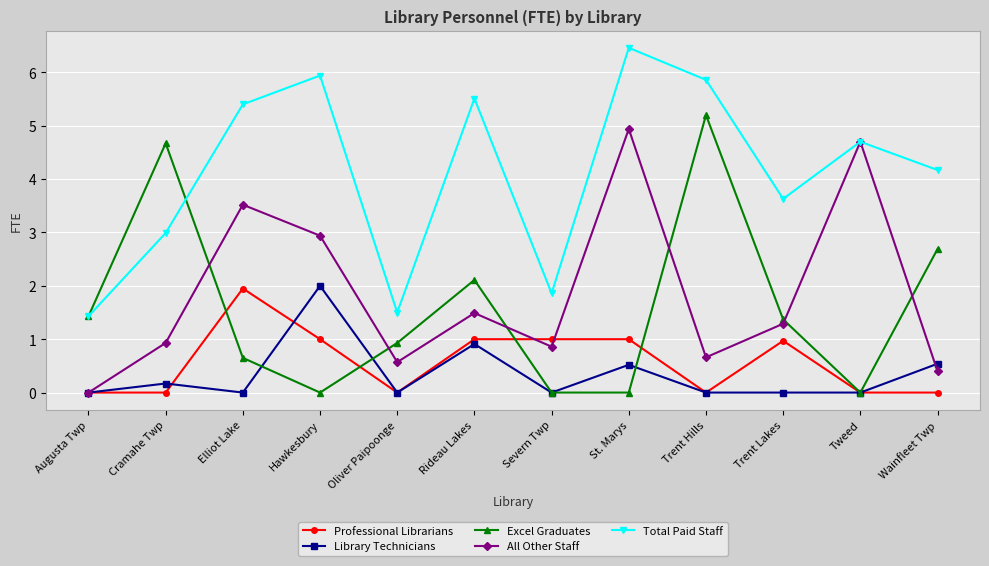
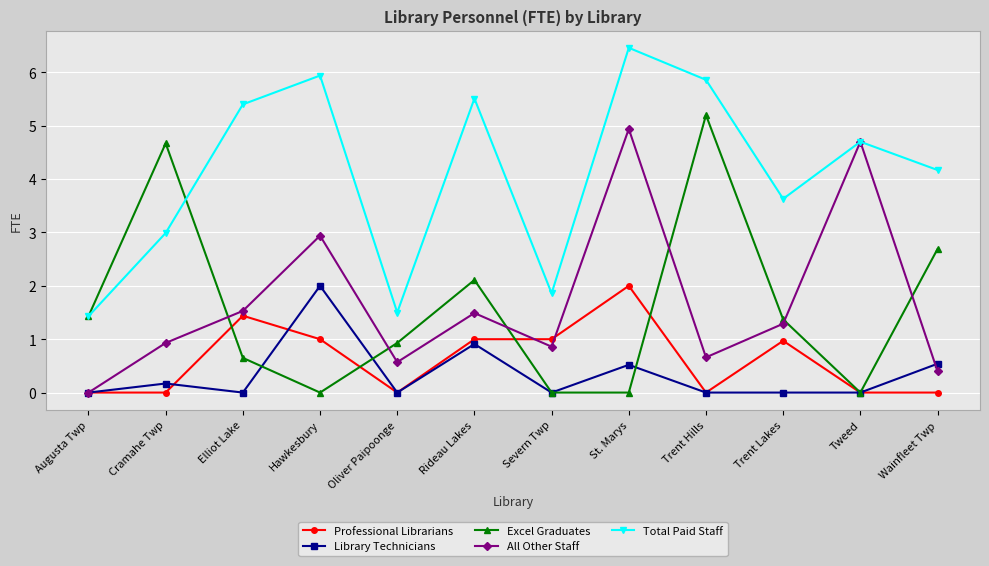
  {
    "Professional Librarians": {
      "Cramahe Twp": 0.0,
-     "Elliot Lake": 2.0,
+     "Elliot Lake": 1.4,
      "Hawkesbury": 1.0,
      "Rideau Lakes": 1.0,
      "Severn Twp": 1.0,
-     "St. Marys": 1,
+     "St. Marys": 2,
      "Trent Lakes": 1.0,
      "Wainfleet Twp": 0.0
    },
    "Library Technicians": {
      "Cramahe Twp": 0.2,
      "Elliot Lake": 0.0,
      "Hawkesbury": 2.0,
      "Rideau Lakes": 0.9,
      "St. Marys": 0.5,
      "Trent Lakes": 0.0,
      "Wainfleet Twp": 0.5
    },
    "Excel Graduates": {
      "Cramahe Twp": 4.7,
      "Elliot Lake": 0.7,
      "Hawkesbury": 0.0,
      "Oliver Paipoonge": 0.9,
      "Rideau Lakes": 2.1,
      "St. Marys": 0.0,
      "Trent Hills": 5.2,
      "Trent Lakes": 1.4,
      "Wainfleet Twp": 2.7
    },
    "All Other Staff": {
      "Cramahe Twp": 0.9,
-     "Elliot Lake": 3.5,
+     "Elliot Lake": 1.5,
      "Hawkesbury": 2.9,
      "Oliver Paipoonge": 0.6,
      "Rideau Lakes": 1.5,
      "Severn Twp": 0.9,
      "St. Marys": 4.9,
      "Trent Hills": 0.7,
      "Trent Lakes": 1.3,
      "Wainfleet Twp": 0.4
    },
    "Total Paid Staff": {
      "Cramahe Twp": 3.0,
      "Elliot Lake": 5.4,
      "Hawkesbury": 5.9,
      "Oliver Paipoonge": 1.5,
      "Rideau Lakes": 5.5,
      "Severn Twp": 1.9,
      "St. Marys": 6.5,
      "Trent Hills": 5.9,
      "Trent Lakes": 3.6,
      "Wainfleet Twp": 4.2
    }
  }
